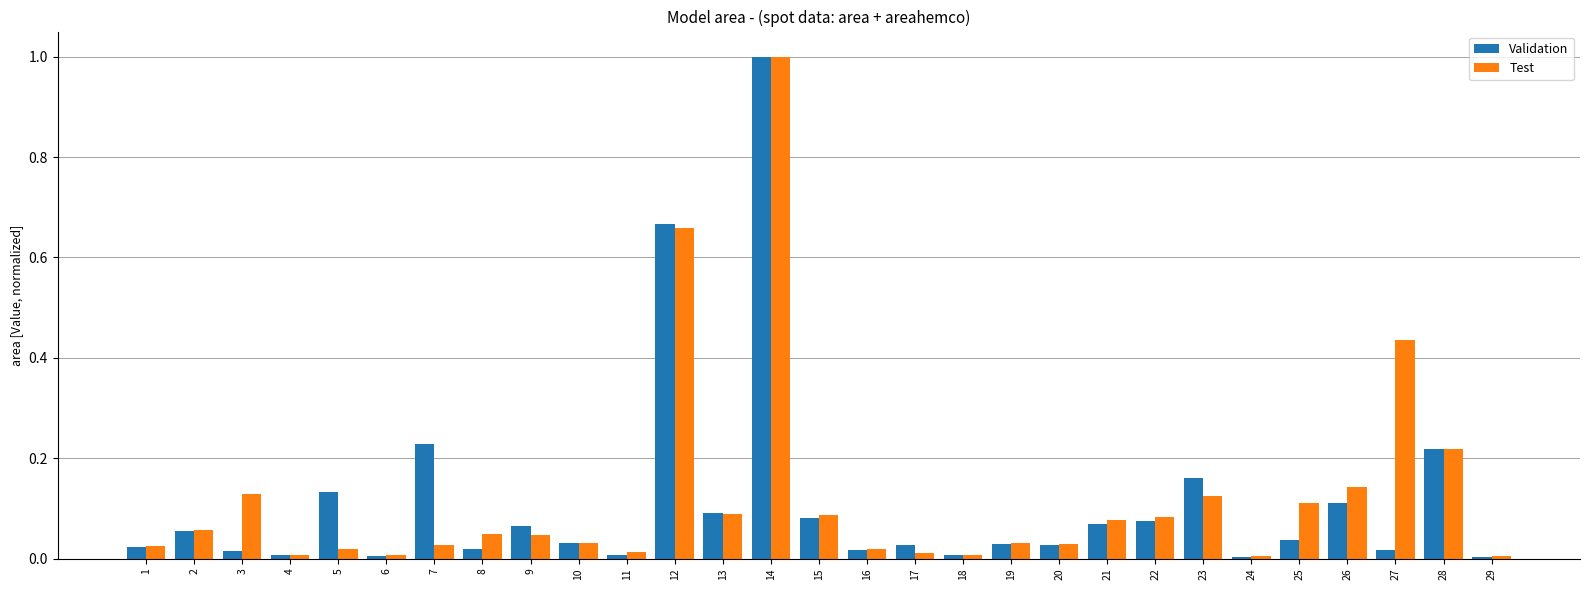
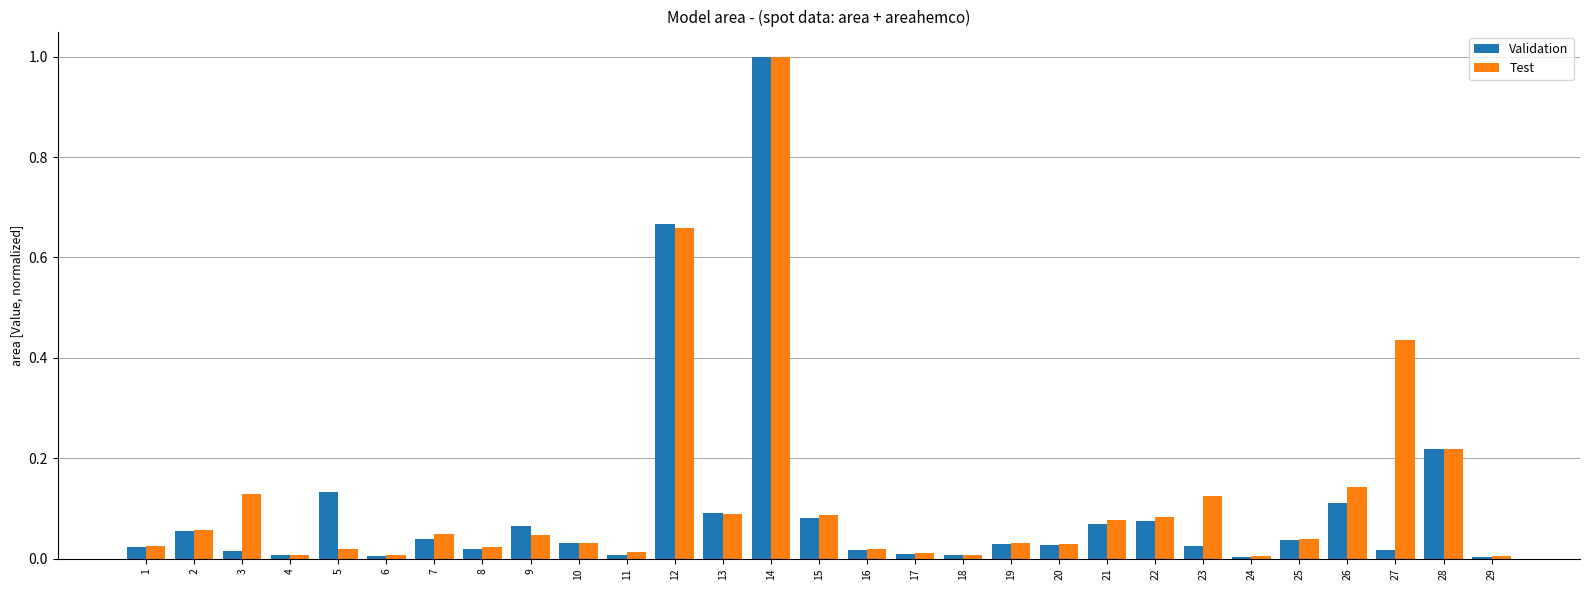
  {
    "Validation": {
      "1": 0.02,
      "2": 0.05,
      "3": 0.01,
      "4": 0.01,
      "5": 0.13,
-     "7": 0.23,
+     "7": 0.04,
      "8": 0.02,
      "9": 0.06,
      "10": 0.03,
      "11": 0.01,
      "12": 0.67,
      "13": 0.09,
      "14": 1.00,
      "15": 0.08,
      "16": 0.02,
-     "17": 0.03,
+     "17": 0.01,
      "18": 0.01,
      "19": 0.03,
      "20": 0.03,
      "21": 0.07,
      "22": 0.07,
-     "23": 0.16,
+     "23": 0.03,
      "25": 0.04,
      "26": 0.11,
      "27": 0.02,
      "28": 0.22
    },
    "Test": {
      "1": 0.02,
      "2": 0.06,
      "3": 0.13,
      "4": 0.01,
      "5": 0.02,
      "6": 0.01,
-     "7": 0.03,
-     "8": 0.05,
+     "7": 0.05,
+     "8": 0.02,
      "9": 0.05,
      "10": 0.03,
      "11": 0.01,
      "12": 0.66,
      "13": 0.09,
      "14": 1.00,
      "15": 0.09,
      "16": 0.02,
      "17": 0.01,
      "18": 0.01,
      "19": 0.03,
      "20": 0.03,
      "21": 0.08,
      "22": 0.08,
      "23": 0.12,
-     "25": 0.11,
+     "25": 0.04,
      "26": 0.14,
      "27": 0.44,
      "28": 0.22
    }
  }
